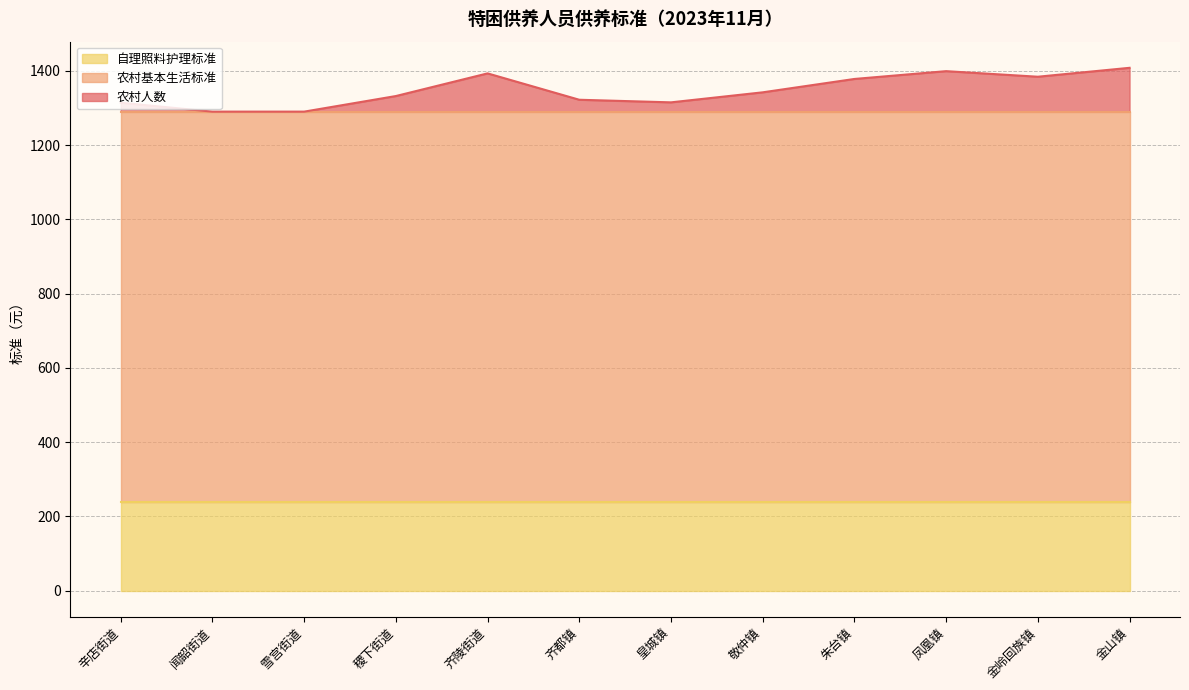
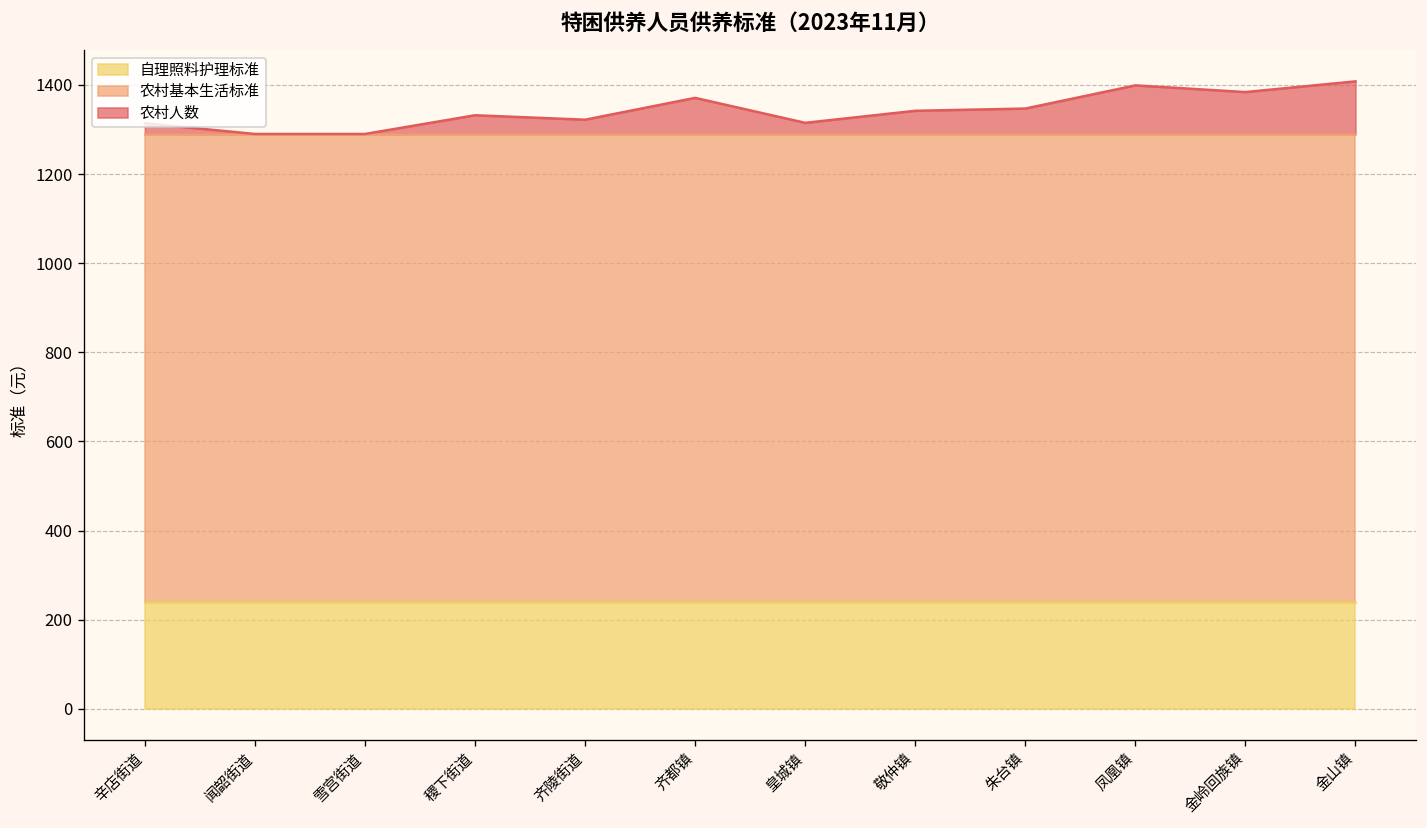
  {
    "农村人数": {
      "稷下街道": 1330,
-     "齐陵街道": 1390,
-     "齐都镇": 1320,
+     "齐陵街道": 1320,
+     "齐都镇": 1370,
      "皇城镇": 1320,
      "敬仲镇": 1340,
-     "朱台镇": 1380,
+     "朱台镇": 1350,
      "凤凰镇": 1400,
      "金岭回族镇": 1380,
      "金山镇": 1410
    }
  }
